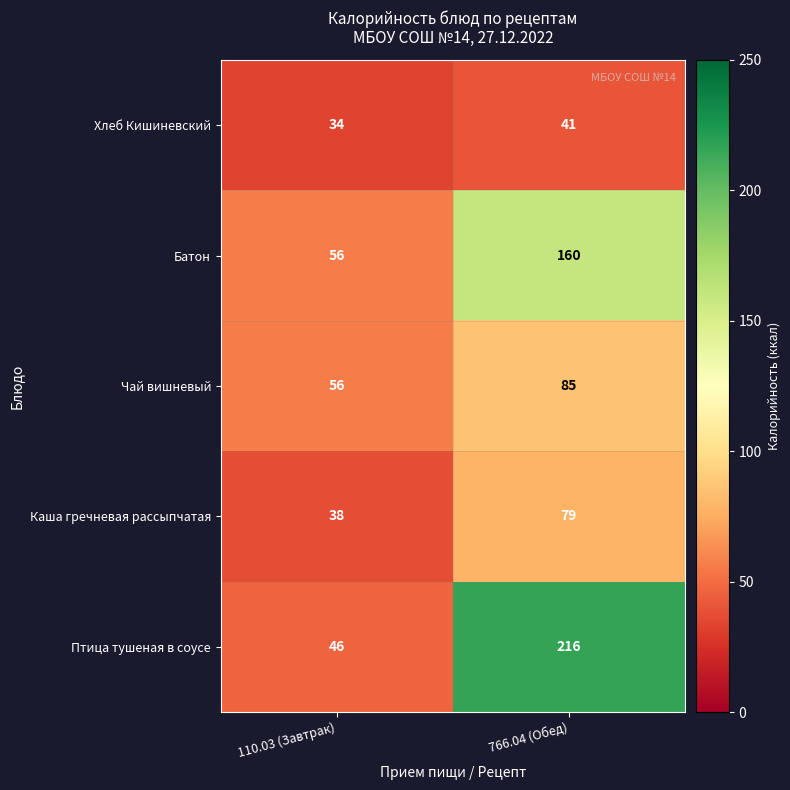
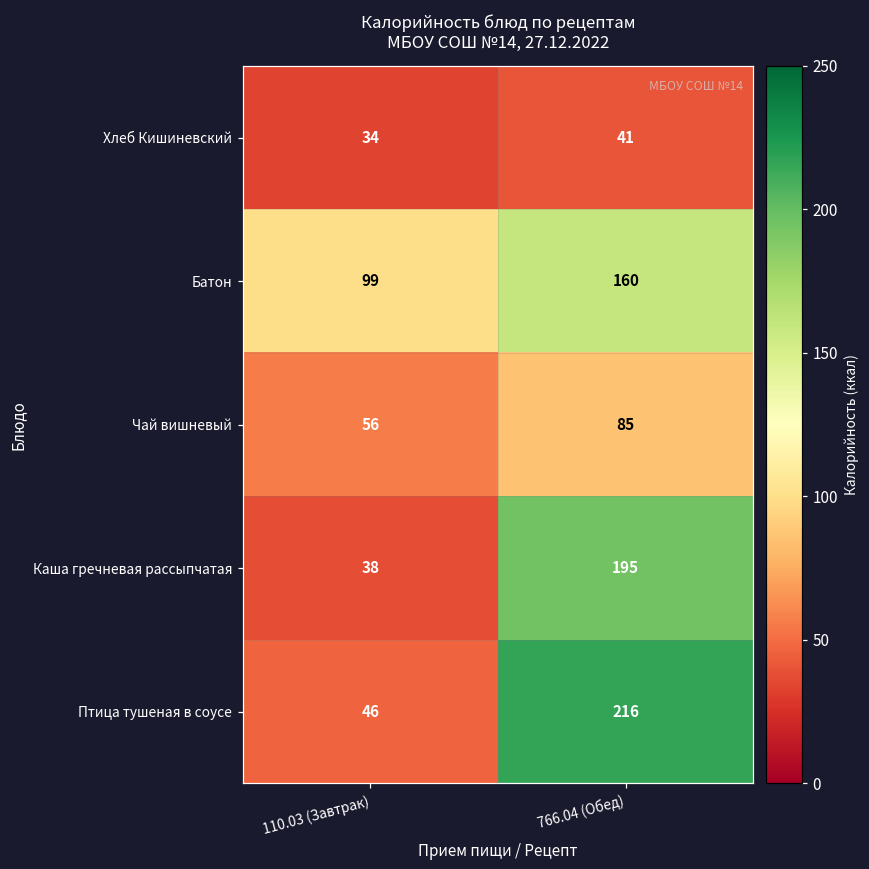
  {
    "Хлеб Кишиневский": {
      "110.03 (Завтрак)": 34
    },
    "Батон": {
-     "110.03 (Завтрак)": 56,
+     "110.03 (Завтрак)": 99,
      "766.04 (Обед)": 160
    },
    "Чай вишневый": {
      "110.03 (Завтрак)": 56,
      "766.04 (Обед)": 85
    },
    "Каша гречневая рассыпчатая": {
      "110.03 (Завтрак)": 38,
-     "766.04 (Обед)": 79
+     "766.04 (Обед)": 195
    },
    "Птица тушеная в соусе": {
      "110.03 (Завтрак)": 46,
      "766.04 (Обед)": 216
    }
  }
